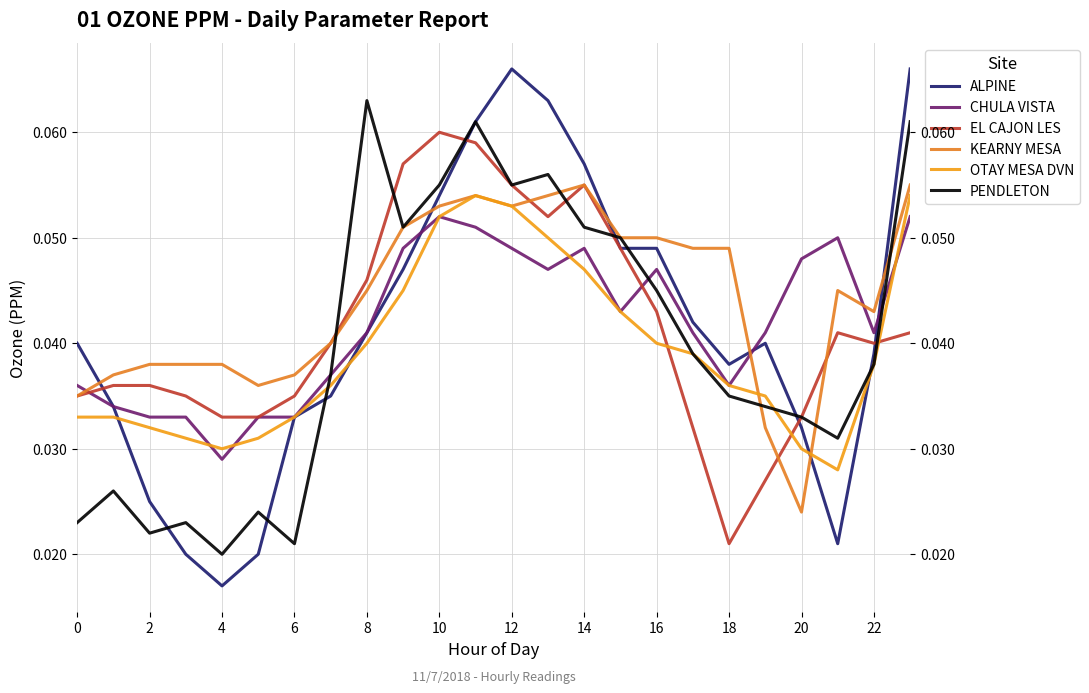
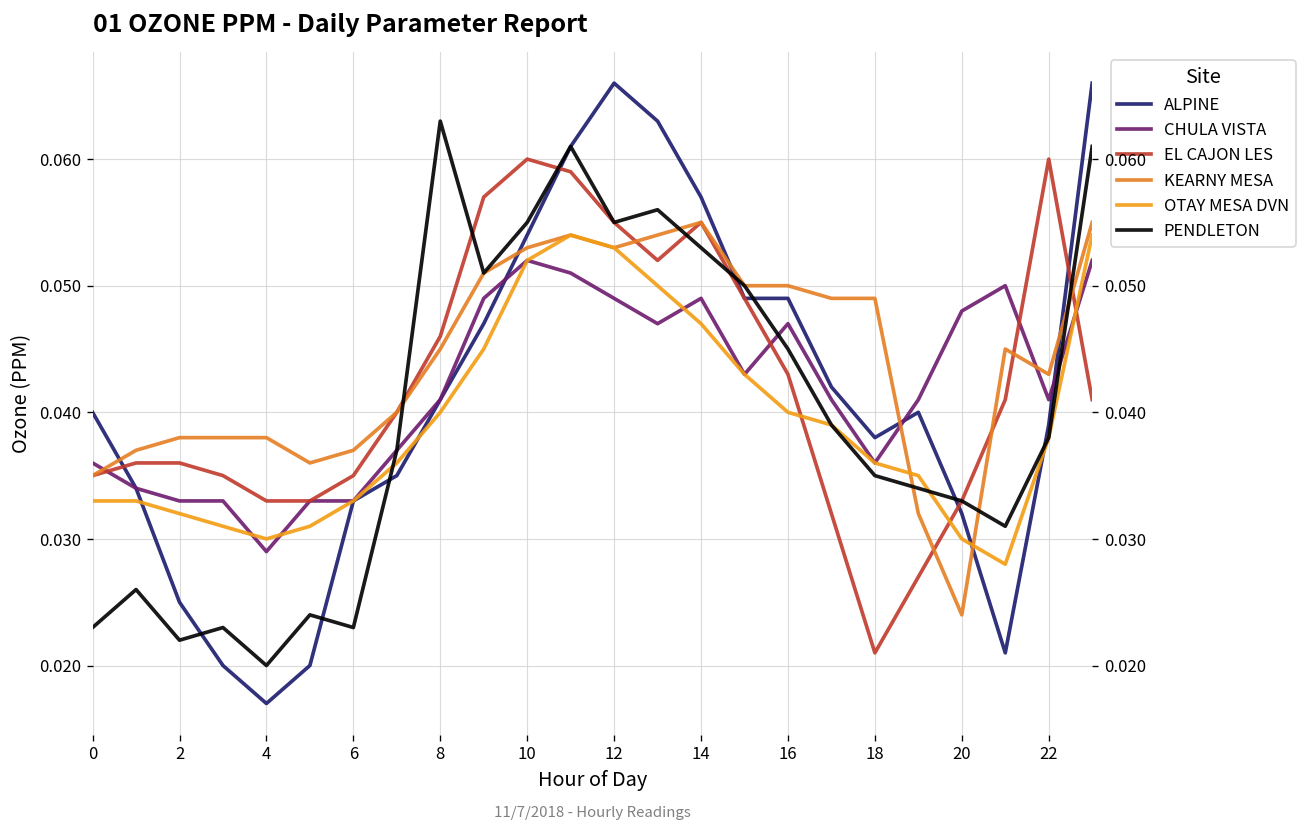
  {
    "ALPINE": {
      "0": 0.040,
      "2": 0.025,
      "4": 0.017,
      "10": 0.054,
      "12": 0.066,
      "14": 0.057,
      "16": 0.049,
      "18": 0.038,
      "20": 0.032,
      "22": 0.039
    },
    "CHULA VISTA": {
      "0": 0.036,
      "2": 0.033,
      "4": 0.029,
      "12": 0.049,
      "14": 0.049,
      "16": 0.047,
      "20": 0.048,
      "22": 0.041
    },
    "EL CAJON LES": {
      "2": 0.0360,
      "4": 0.0330,
      "6": 0.0350,
      "8": 0.0460,
      "10": 0.06,
      "16": 0.0430,
      "18": 0.0210,
-     "22": 0.04
+     "22": 0.06
    },
    "PENDLETON": {
      "0": 0.023,
      "2": 0.022,
      "4": 0.020,
-     "6": 0.021,
+     "6": 0.023,
      "8": 0.063,
      "10": 0.055,
-     "14": 0.051,
+     "14": 0.053,
      "16": 0.045,
      "18": 0.035
    }
  }
